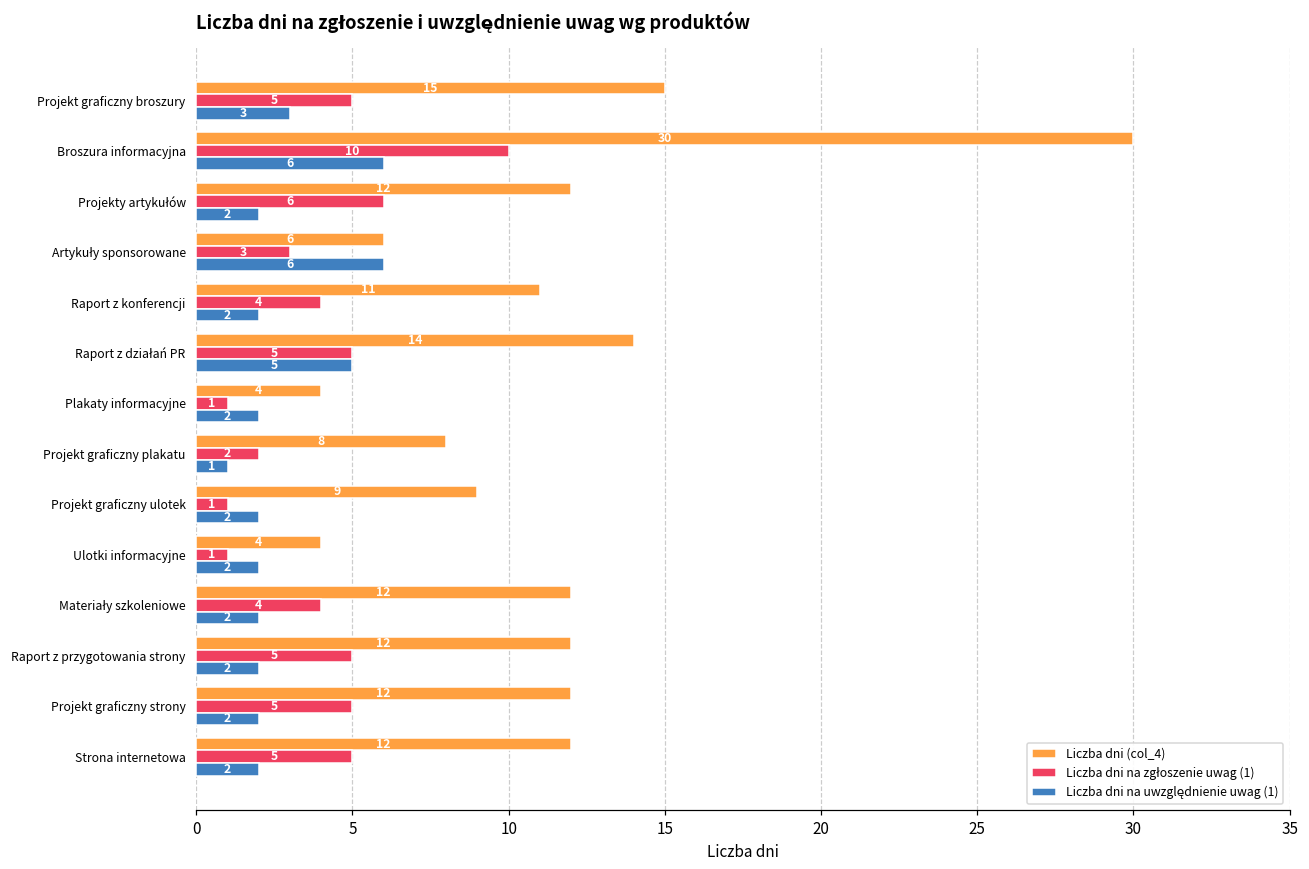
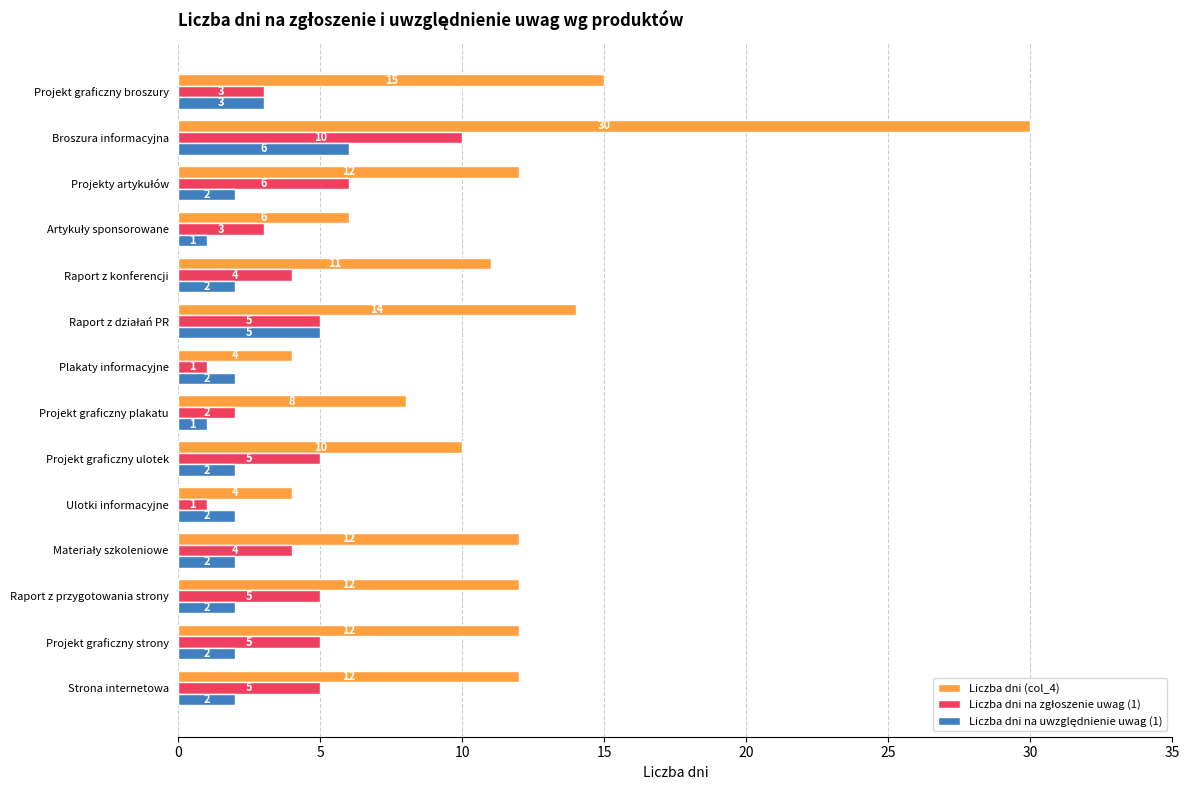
  {
    "Liczba dni (col_4)": {
      "Projekt graficzny broszury": 15,
      "Broszura informacyjna": 30,
      "Projekty artykułów": 12,
      "Artykuły sponsorowane": 6,
      "Raport z konferencji": 11,
      "Raport z działań PR": 14,
      "Plakaty informacyjne": 4,
      "Projekt graficzny plakatu": 8,
-     "Projekt graficzny ulotek": 9,
+     "Projekt graficzny ulotek": 10,
      "Ulotki informacyjne": 4,
      "Materiały szkoleniowe": 12,
      "Raport z przygotowania strony": 12,
      "Projekt graficzny strony": 12,
      "Strona internetowa": 12
    },
    "Liczba dni na zgłoszenie uwag (1)": {
-     "Projekt graficzny broszury": 5,
+     "Projekt graficzny broszury": 3,
      "Broszura informacyjna": 10,
      "Projekty artykułów": 6,
      "Artykuły sponsorowane": 3,
      "Raport z konferencji": 4,
      "Raport z działań PR": 5,
      "Plakaty informacyjne": 1,
      "Projekt graficzny plakatu": 2,
-     "Projekt graficzny ulotek": 1,
+     "Projekt graficzny ulotek": 5,
      "Ulotki informacyjne": 1,
      "Materiały szkoleniowe": 4,
      "Raport z przygotowania strony": 5,
      "Projekt graficzny strony": 5,
      "Strona internetowa": 5
    },
    "Liczba dni na uwzględnienie uwag (1)": {
      "Projekt graficzny broszury": 3,
      "Broszura informacyjna": 6,
      "Projekty artykułów": 2,
-     "Artykuły sponsorowane": 6,
+     "Artykuły sponsorowane": 1,
      "Raport z konferencji": 2,
      "Raport z działań PR": 5,
      "Plakaty informacyjne": 2,
      "Projekt graficzny plakatu": 1,
      "Projekt graficzny ulotek": 2,
      "Ulotki informacyjne": 2,
      "Materiały szkoleniowe": 2,
      "Raport z przygotowania strony": 2,
      "Projekt graficzny strony": 2,
      "Strona internetowa": 2
    }
  }
